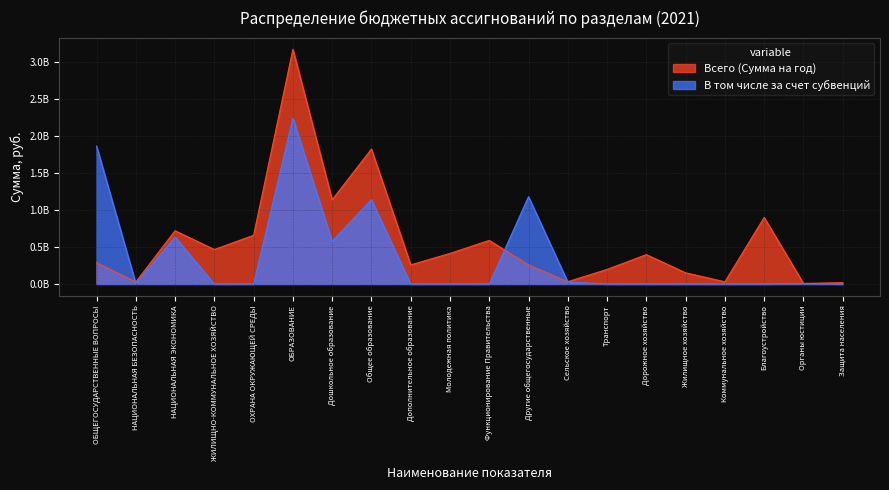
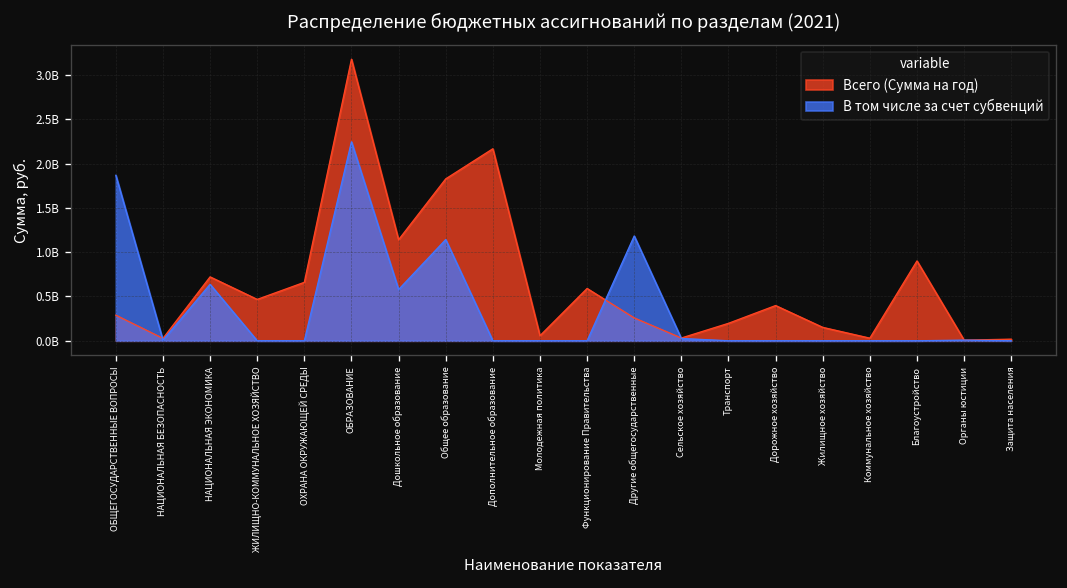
  {
    "Всего (Сумма на год)": {
      "ОБЩЕГОСУДАРСТВЕННЫЕ ВОПРОСЫ": 300000000,
      "НАЦИОНАЛЬНАЯ ЭКОНОМИКА": 700000000,
      "ЖИЛИЩНО-КОММУНАЛЬНОЕ ХОЗЯЙСТВО": 500000000,
      "ОХРАНА ОКРУЖАЮЩЕЙ СРЕДЫ": 700000000,
      "ОБРАЗОВАНИЕ": 3200000000,
      "Дошкольное образование": 1100000000,
      "Общее образование": 1800000000,
-     "Дополнительное образование": 300000000,
-     "Молодежная политика": 400000000,
+     "Дополнительное образование": 2200000000,
+     "Молодежная политика": 100000000,
      "Функционирование Правительства": 600000000,
      "Другие общегосударственные": 300000000,
      "Транспорт": 200000000,
      "Дорожное хозяйство": 400000000,
      "Жилищное хозяйство": 200000000,
      "Благоустройство": 900000000
    },
    "В том числе за счет субвенций": {
      "ОБЩЕГОСУДАРСТВЕННЫЕ ВОПРОСЫ": 1900000000,
      "НАЦИОНАЛЬНАЯ ЭКОНОМИКА": 600000000,
      "ЖИЛИЩНО-КОММУНАЛЬНОЕ ХОЗЯЙСТВО": 0,
      "ОХРАНА ОКРУЖАЮЩЕЙ СРЕДЫ": 0,
      "ОБРАЗОВАНИЕ": 2200000000,
      "Дошкольное образование": 600000000,
      "Общее образование": 1100000000,
      "Дополнительное образование": 0,
      "Молодежная политика": 0,
      "Функционирование Правительства": 0,
      "Другие общегосударственные": 1200000000,
      "Транспорт": 0,
      "Дорожное хозяйство": 0,
      "Жилищное хозяйство": 0,
      "Благоустройство": 0
    }
  }
